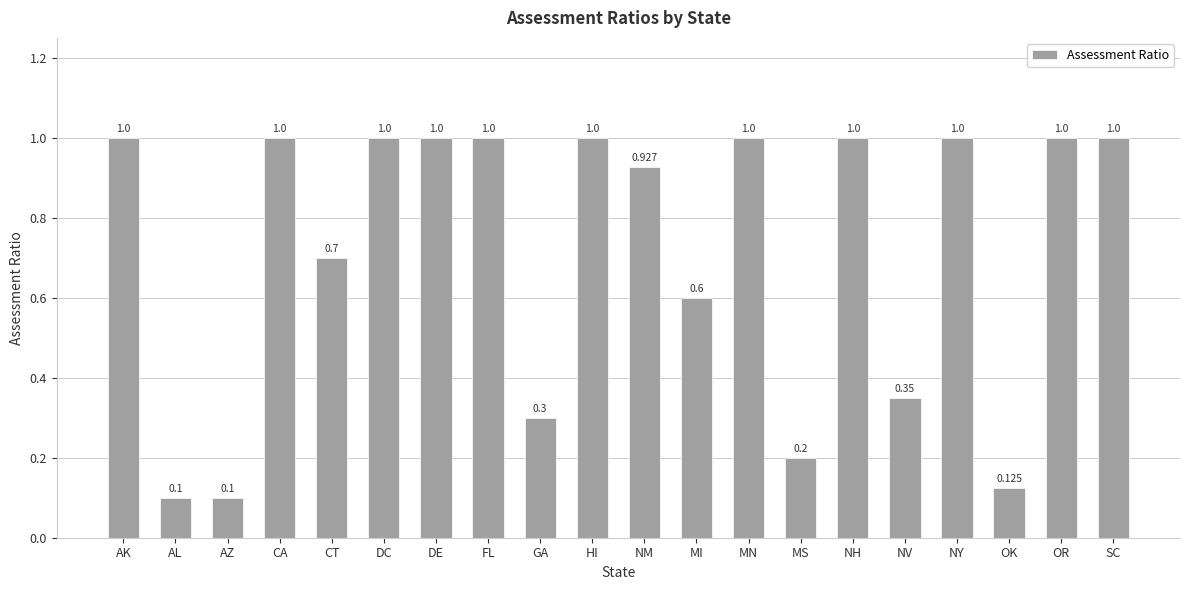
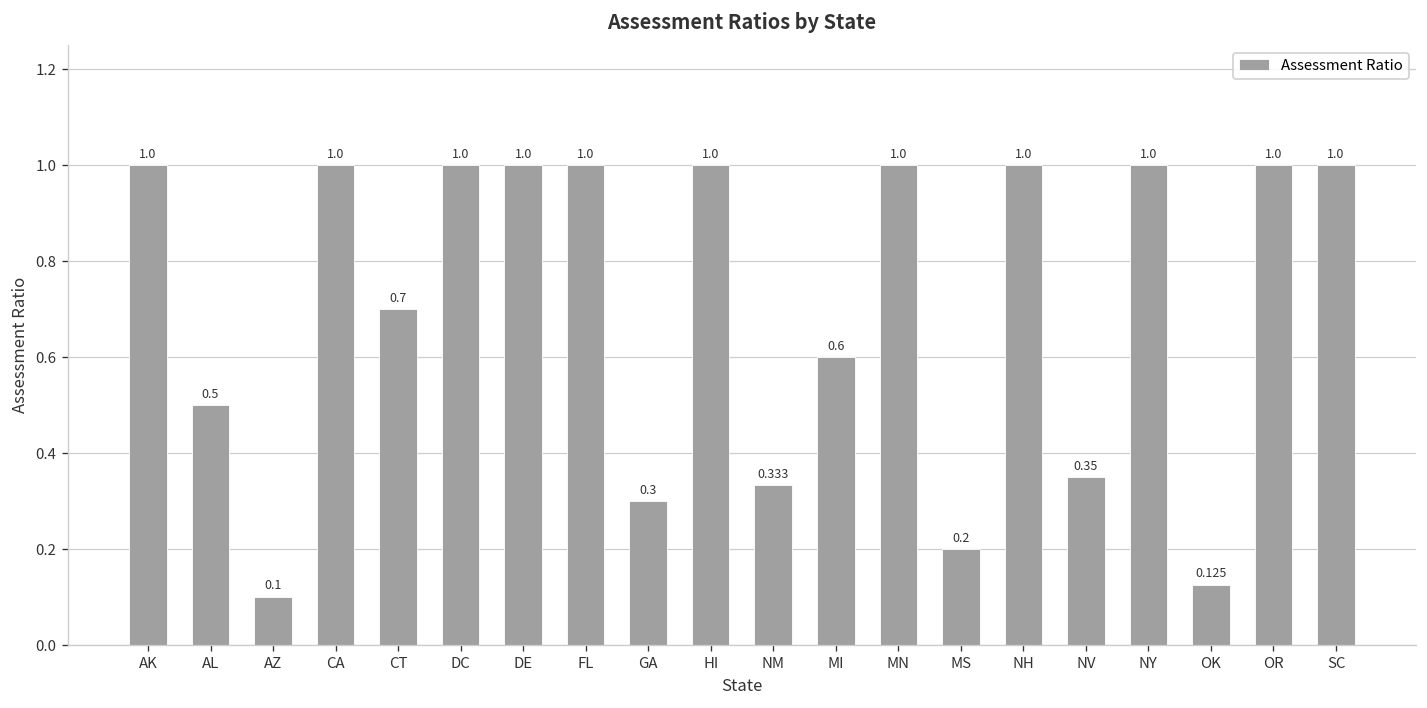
  {
    "AK": 1.0,
-   "AL": 0.1,
+   "AL": 0.5,
    "AZ": 0.1,
    "CA": 1.0,
    "CT": 0.7,
    "DC": 1.0,
    "DE": 1.0,
    "FL": 1.0,
    "GA": 0.3,
    "HI": 1.0,
-   "NM": 0.927,
+   "NM": 0.333,
    "MI": 0.6,
    "MN": 1.0,
    "MS": 0.2,
    "NH": 1.0,
    "NV": 0.35,
    "NY": 1.0,
    "OK": 0.125,
    "OR": 1.0,
    "SC": 1.0
  }
